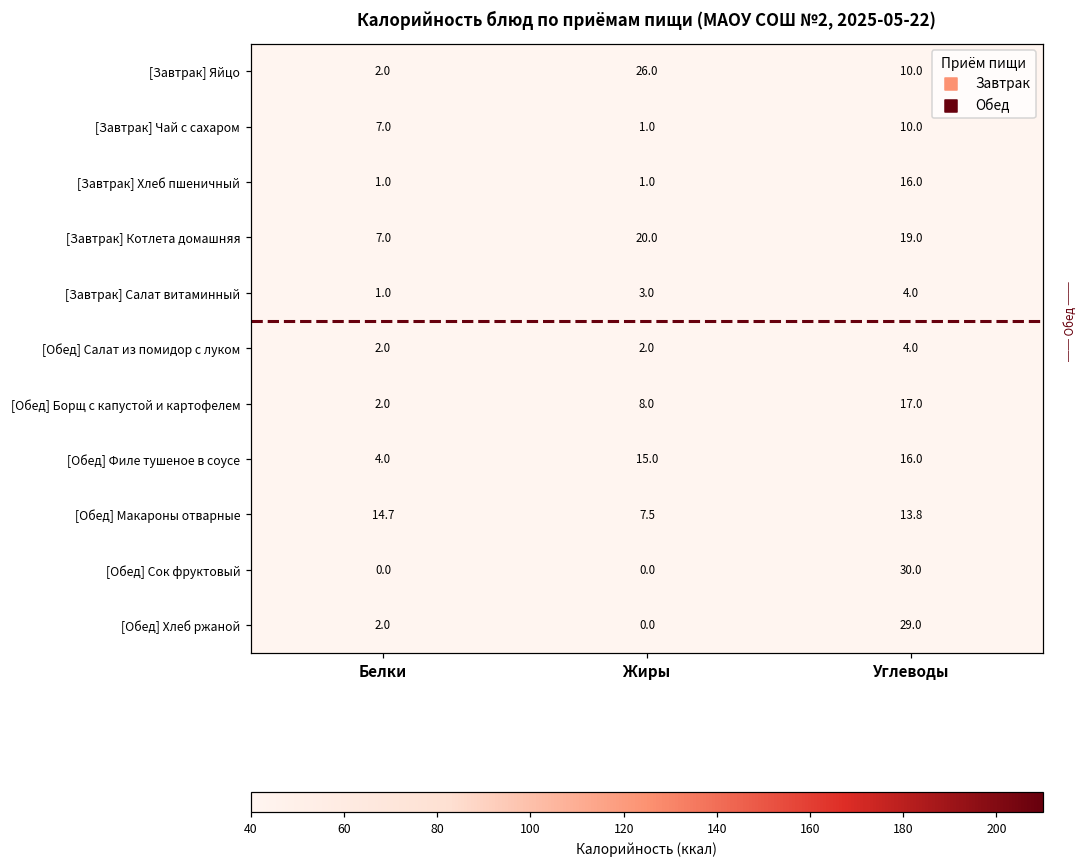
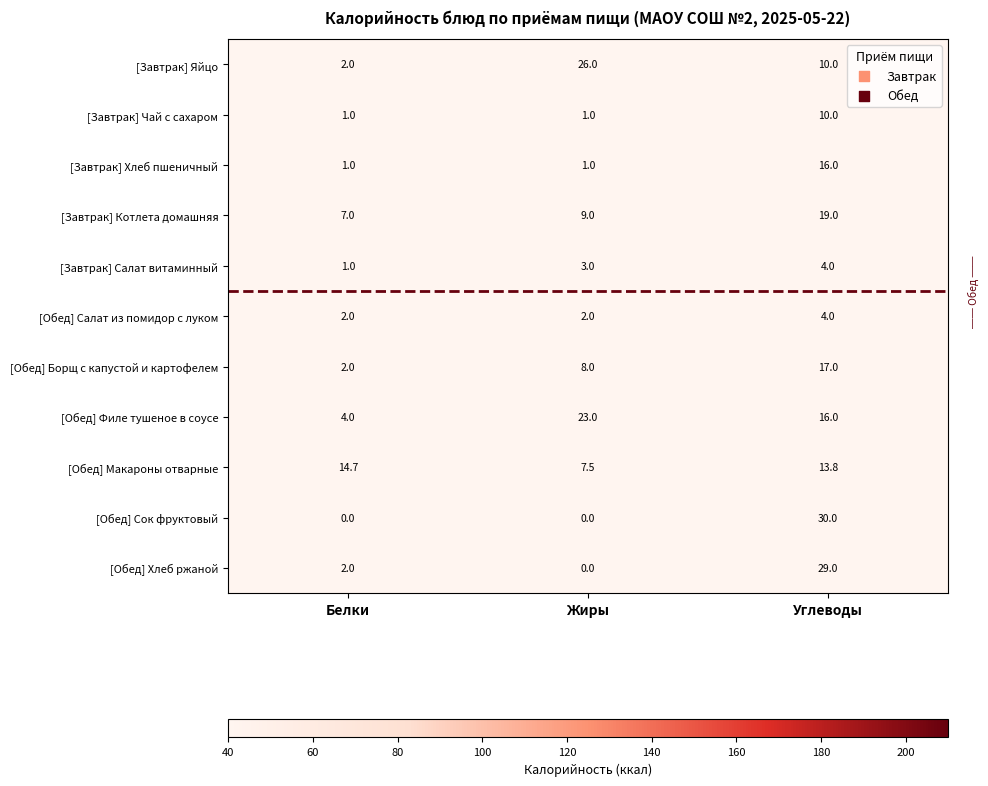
  {
    "[Завтрак] Яйцо": {
      "Белки": 2.0,
      "Жиры": 26.0,
      "Углеводы": 10.0
    },
    "[Завтрак] Чай с сахаром": {
-     "Белки": 7.0,
+     "Белки": 1.0,
      "Жиры": 1.0,
      "Углеводы": 10.0
    },
    "[Завтрак] Хлеб пшеничный": {
      "Белки": 1.0,
      "Жиры": 1.0,
      "Углеводы": 16.0
    },
    "[Завтрак] Котлета домашняя": {
      "Белки": 7.0,
-     "Жиры": 20.0,
+     "Жиры": 9.0,
      "Углеводы": 19.0
    },
    "[Завтрак] Салат витаминный": {
      "Белки": 1.0,
      "Жиры": 3.0,
      "Углеводы": 4.0
    },
    "[Обед] Салат из помидор с луком": {
      "Белки": 2.0,
      "Жиры": 2.0,
      "Углеводы": 4.0
    },
    "[Обед] Борщ с капустой и картофелем": {
      "Белки": 2.0,
      "Жиры": 8.0,
      "Углеводы": 17.0
    },
    "[Обед] Филе тушеное в соусе": {
      "Белки": 4.0,
-     "Жиры": 15.0,
+     "Жиры": 23.0,
      "Углеводы": 16.0
    },
    "[Обед] Макароны отварные": {
      "Белки": 14.7,
      "Жиры": 7.5,
      "Углеводы": 13.8
    },
    "[Обед] Сок фруктовый": {
      "Белки": 0.0,
      "Жиры": 0.0,
      "Углеводы": 30.0
    },
    "[Обед] Хлеб ржаной": {
      "Белки": 2.0,
      "Жиры": 0.0,
      "Углеводы": 29.0
    }
  }
